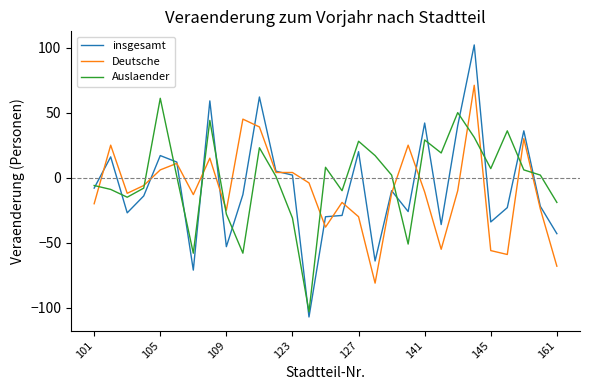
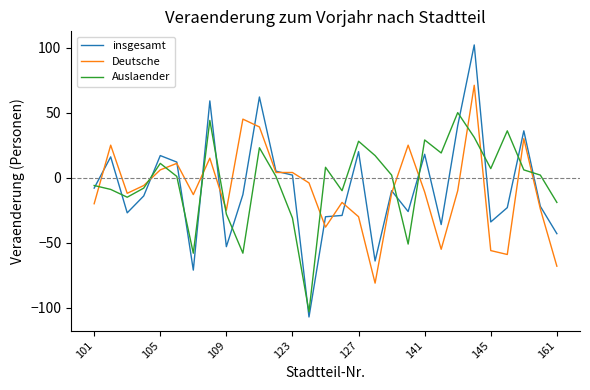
  {
    "insgesamt": {
      "101": -8,
      "105": 17,
      "109": -53,
      "123": 2,
      "127": 20,
-     "141": 42,
+     "141": 18,
      "145": -34,
      "161": -43
    },
    "Deutsche": {
      "101": -20,
      "105": 6,
      "109": -25,
      "123": 4,
      "127": -30,
      "141": -11,
      "145": -56,
      "161": -68
    },
    "Auslaender": {
      "101": -6,
-     "105": 61,
+     "105": 11,
      "109": -28,
      "123": -31,
      "127": 28,
      "141": 29,
      "145": 7,
      "161": -19
    }
  }
